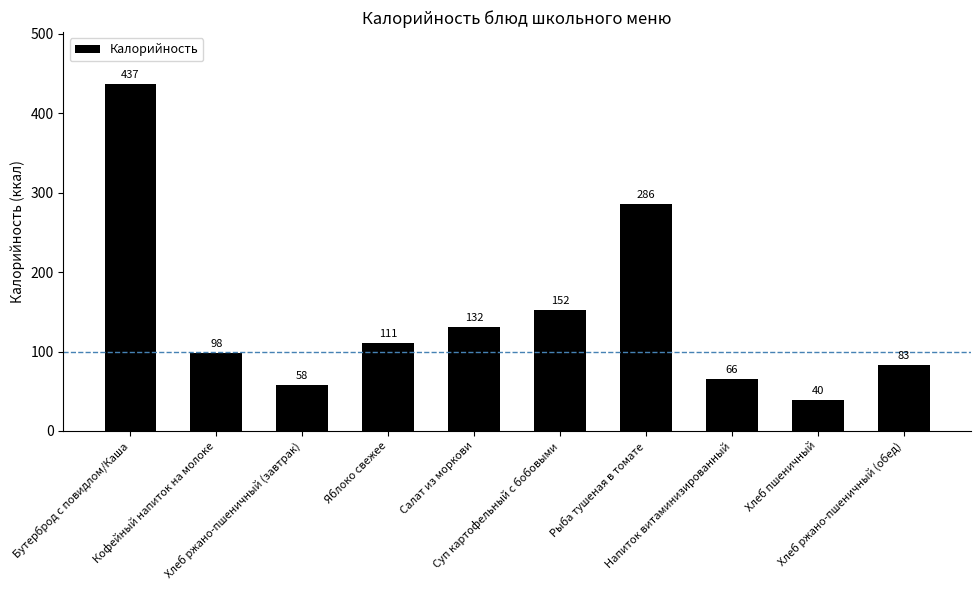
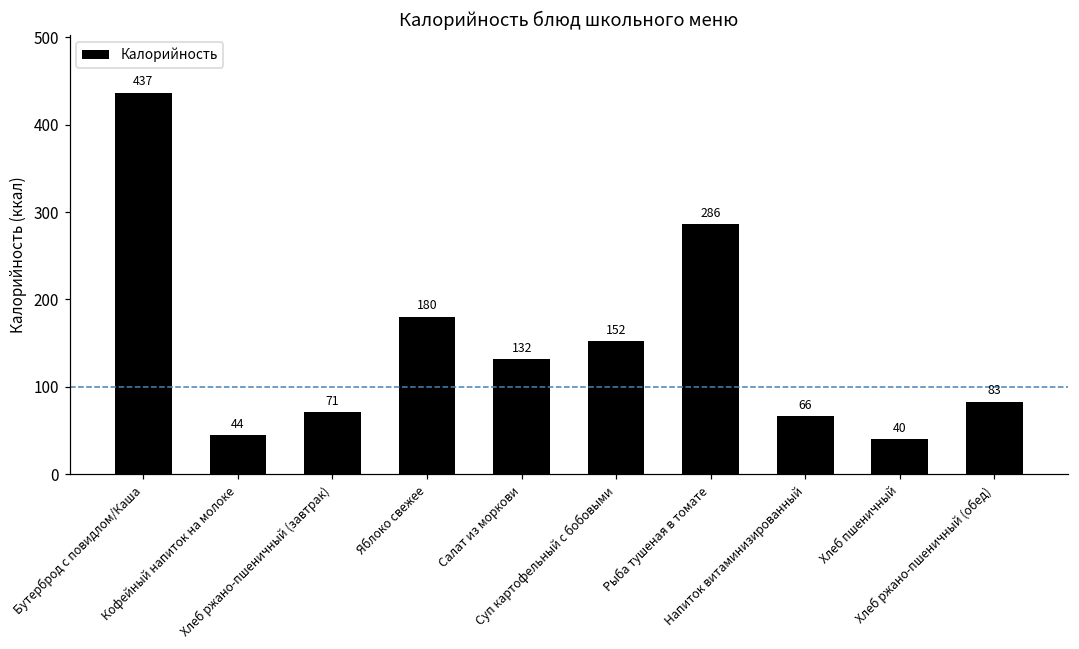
  {
    "Бутерброд с повидлом/Каша": 437,
-   "Кофейный напиток на молоке": 98,
-   "Хлеб ржано-пшеничный (завтрак)": 58,
-   "Яблоко свежее": 111,
+   "Кофейный напиток на молоке": 44,
+   "Хлеб ржано-пшеничный (завтрак)": 71,
+   "Яблоко свежее": 180,
    "Салат из моркови": 132,
    "Суп картофельный с бобовыми": 152,
    "Рыба тушеная в томате": 286,
    "Напиток витаминизированный": 66,
    "Хлеб пшеничный": 40,
    "Хлеб ржано-пшеничный (обед)": 83
  }
